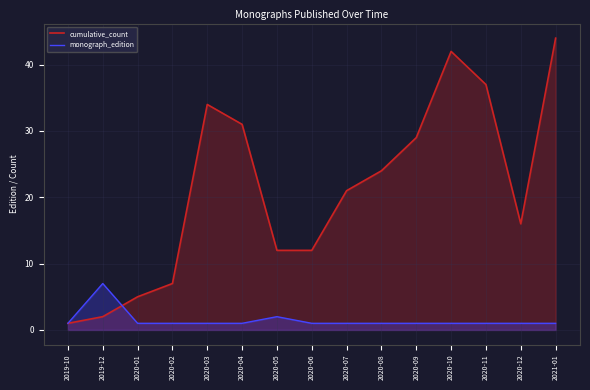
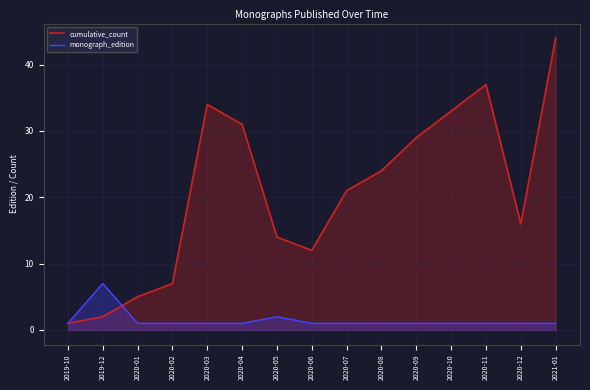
  {
    "cumulative_count": {
      "2019-12": 2,
      "2020-01": 5,
      "2020-02": 7,
      "2020-03": 34,
      "2020-04": 31,
-     "2020-05": 12,
+     "2020-05": 14,
      "2020-06": 12,
      "2020-07": 21,
      "2020-08": 24,
      "2020-09": 29,
-     "2020-10": 42,
+     "2020-10": 33,
      "2020-11": 37,
      "2020-12": 16,
      "2021-01": 44
    },
    "monograph_edition": {
      "2019-12": 7,
      "2020-01": 1,
      "2020-02": 1,
      "2020-03": 1,
      "2020-04": 1,
      "2020-05": 2,
      "2020-06": 1,
      "2020-07": 1,
      "2020-08": 1,
      "2020-09": 1,
      "2020-10": 1,
      "2020-11": 1,
      "2020-12": 1,
      "2021-01": 1
    }
  }
